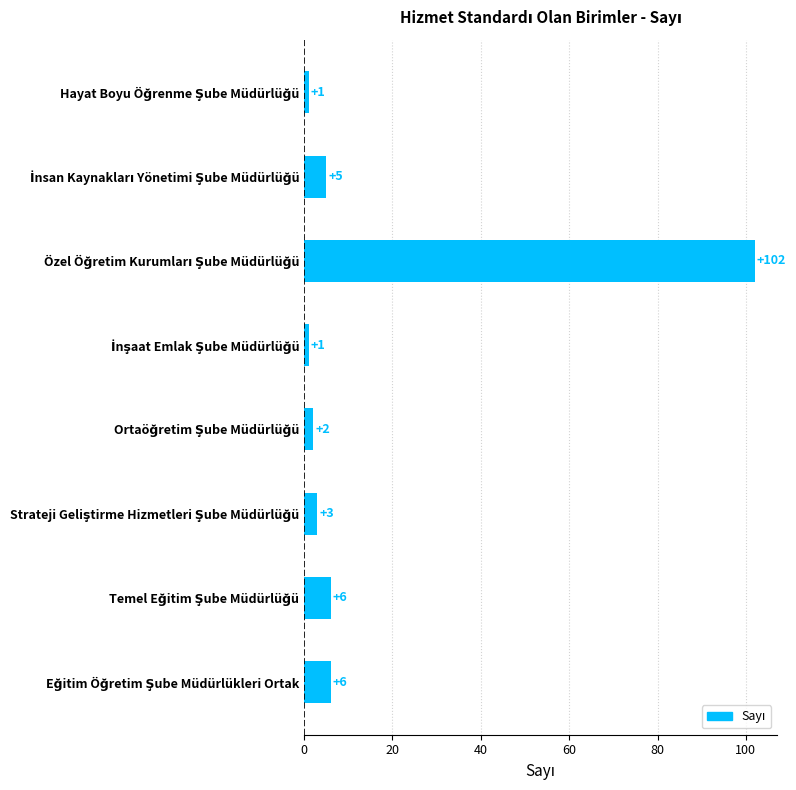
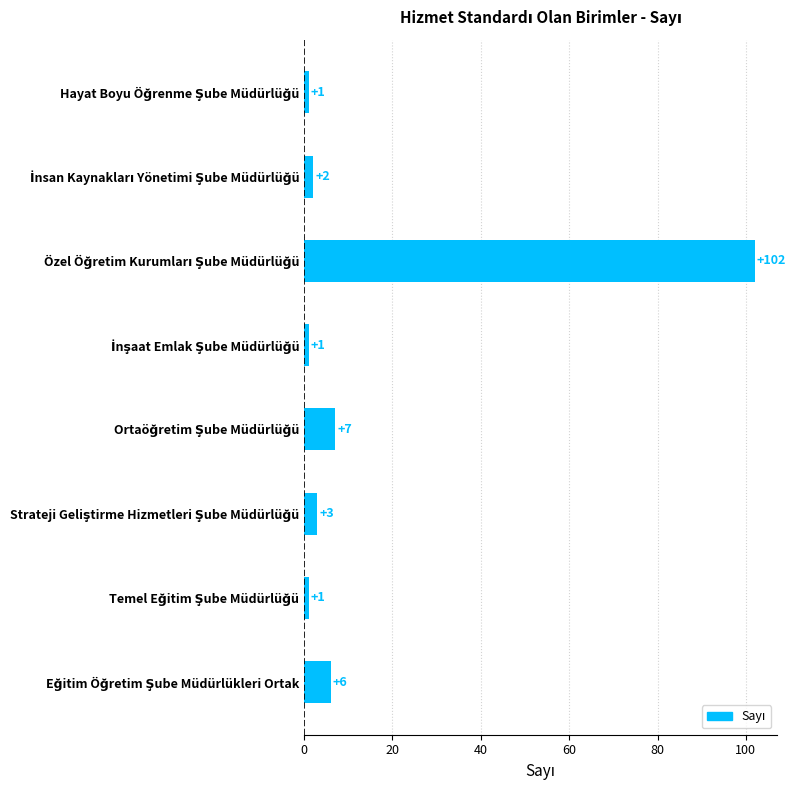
  {
    "Hayat Boyu Öğrenme Şube Müdürlüğü": "+1",
-   "İnsan Kaynakları Yönetimi Şube Müdürlüğü": "+5",
+   "İnsan Kaynakları Yönetimi Şube Müdürlüğü": "+2",
    "Özel Öğretim Kurumları Şube Müdürlüğü": "+102",
    "İnşaat Emlak Şube Müdürlüğü": "+1",
-   "Ortaöğretim Şube Müdürlüğü": "+2",
+   "Ortaöğretim Şube Müdürlüğü": "+7",
    "Strateji Geliştirme Hizmetleri Şube Müdürlüğü": "+3",
-   "Temel Eğitim Şube Müdürlüğü": "+6",
+   "Temel Eğitim Şube Müdürlüğü": "+1",
    "Eğitim Öğretim Şube Müdürlükleri Ortak": "+6"
  }
